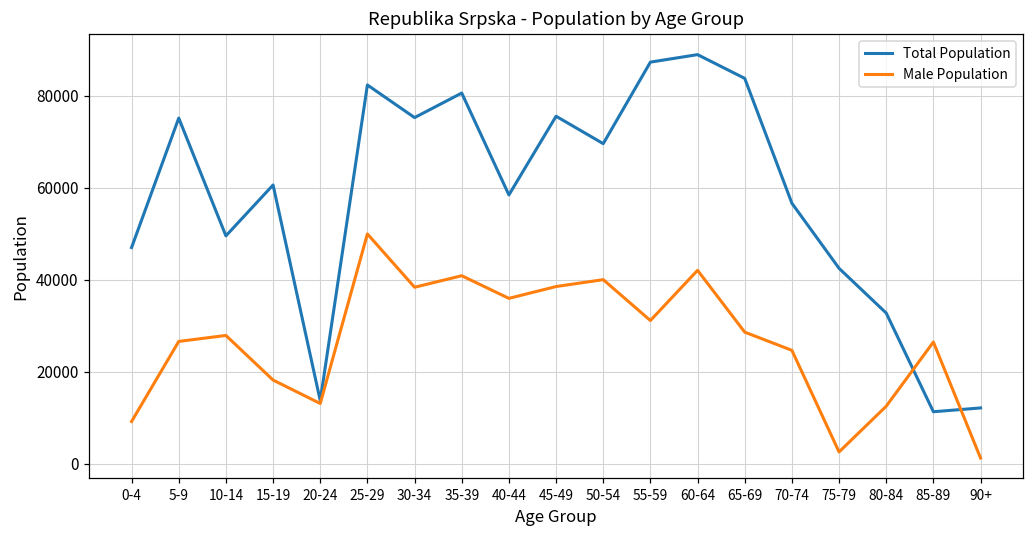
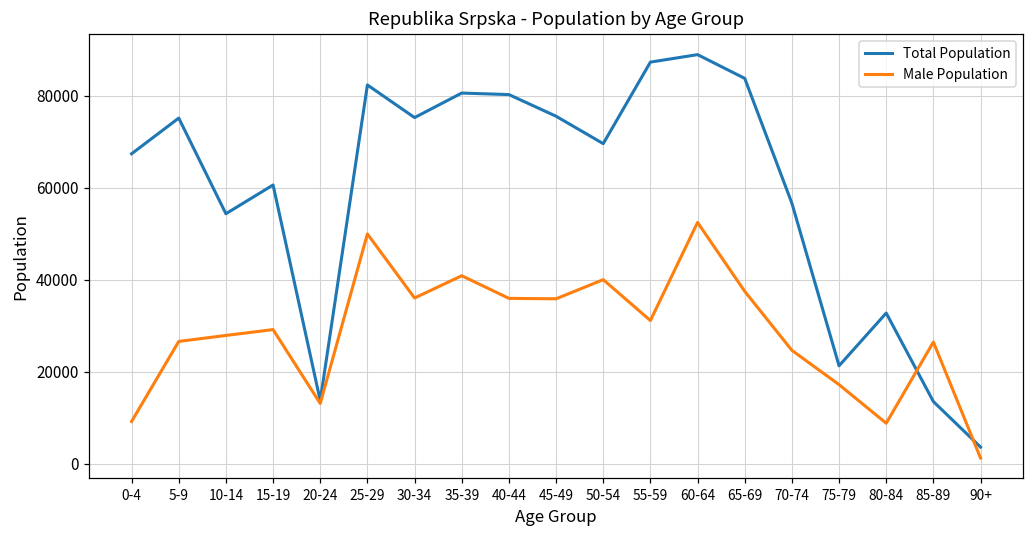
  {
    "Total Population": {
-     "0-4": 47000,
+     "0-4": 67000,
      "5-9": 75000,
-     "10-14": 50000,
+     "10-14": 54000,
      "15-19": 61000,
      "20-24": 14000,
      "25-29": 82000,
      "30-34": 75000,
      "35-39": 81000,
-     "40-44": 58000,
+     "40-44": 80000,
      "45-49": 76000,
      "50-54": 70000,
      "55-59": 87000,
      "60-64": 89000,
      "65-69": 84000,
      "70-74": 57000,
-     "75-79": 42000,
+     "75-79": 21000,
      "80-84": 33000,
-     "85-89": 11000,
-     "90+": 12000
+     "85-89": 14000,
+     "90+": 4000
    },
    "Male Population": {
      "0-4": 9000,
      "5-9": 27000,
      "10-14": 28000,
-     "15-19": 18000,
+     "15-19": 29000,
      "20-24": 13000,
      "25-29": 50000,
-     "30-34": 38000,
+     "30-34": 36000,
      "35-39": 41000,
      "40-44": 36000,
-     "45-49": 39000,
+     "45-49": 36000,
      "50-54": 40000,
      "55-59": 31000,
-     "60-64": 42000,
-     "65-69": 29000,
+     "60-64": 52000,
+     "65-69": 37000,
      "70-74": 25000,
-     "75-79": 3000,
-     "80-84": 12000,
+     "75-79": 17000,
+     "80-84": 9000,
      "85-89": 26000,
      "90+": 1000
    }
  }
